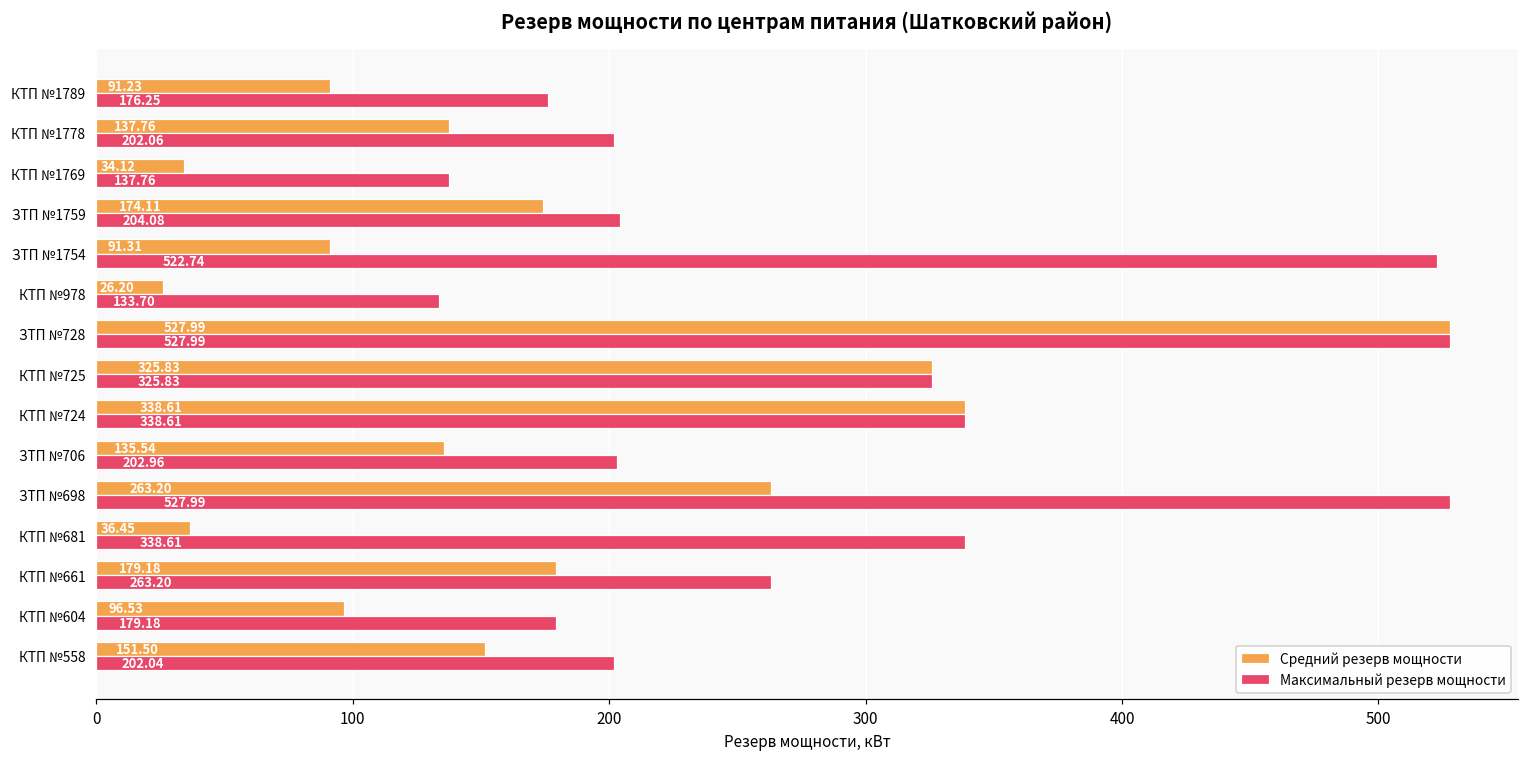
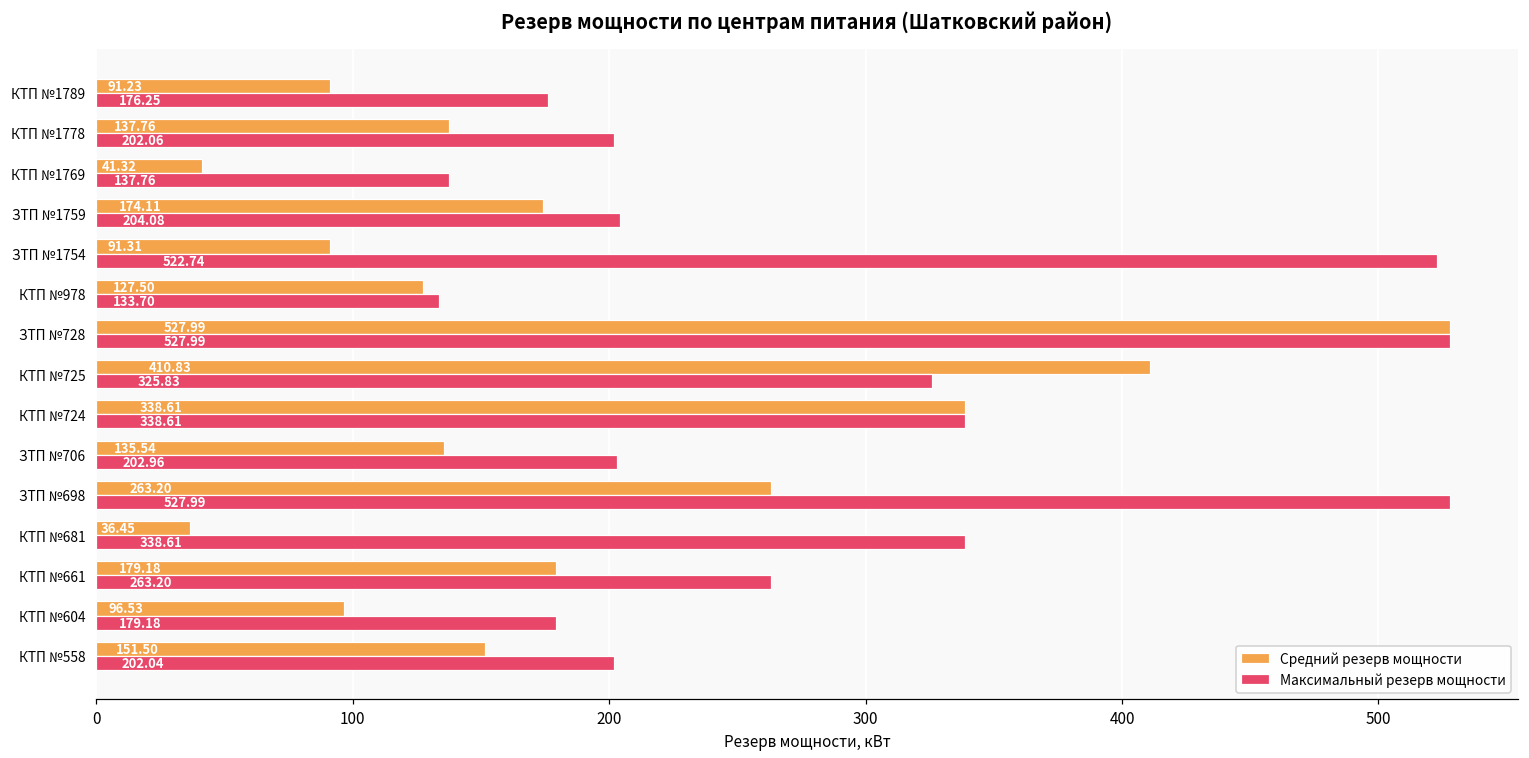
  {
    "Средний резерв мощности": {
      "КТП №1789": 91.23,
      "КТП №1778": 137.76,
-     "КТП №1769": 34.12,
+     "КТП №1769": 41.32,
      "ЗТП №1759": 174.11,
      "ЗТП №1754": 91.31,
-     "КТП №978": 26.20,
+     "КТП №978": 127.50,
      "ЗТП №728": 527.99,
-     "КТП №725": 325.83,
+     "КТП №725": 410.83,
      "КТП №724": 338.61,
      "ЗТП №706": 135.54,
      "ЗТП №698": 263.20,
      "КТП №681": 36.45,
      "КТП №661": 179.18,
      "КТП №604": 96.53,
      "КТП №558": 151.50
    },
    "Максимальный резерв мощности": {
      "КТП №1789": 176.25,
      "КТП №1778": 202.06,
      "КТП №1769": 137.76,
      "ЗТП №1759": 204.08,
      "ЗТП №1754": 522.74,
      "КТП №978": 133.70,
      "ЗТП №728": 527.99,
      "КТП №725": 325.83,
      "КТП №724": 338.61,
      "ЗТП №706": 202.96,
      "ЗТП №698": 527.99,
      "КТП №681": 338.61,
      "КТП №661": 263.20,
      "КТП №604": 179.18,
      "КТП №558": 202.04
    }
  }
